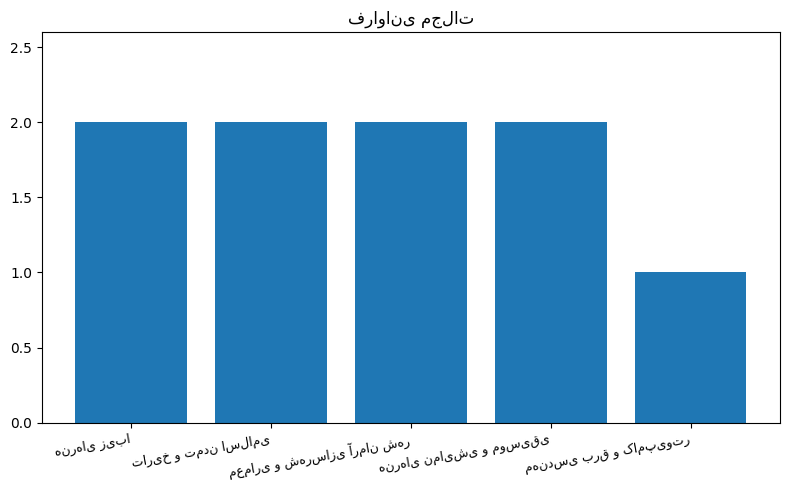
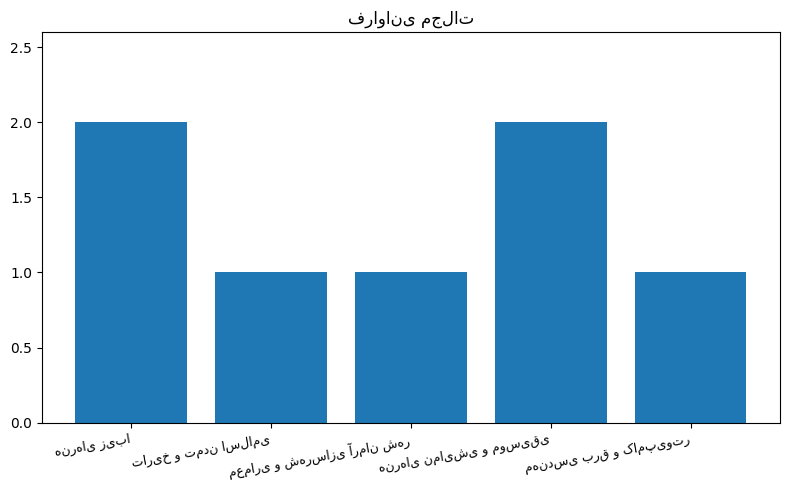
  {
    "هنرهای زیبا": 2,
-   "تاریخ و تمدن اسلامی": 2,
-   "معماری و شهرسازی آرمان شهر": 2,
+   "تاریخ و تمدن اسلامی": 1,
+   "معماری و شهرسازی آرمان شهر": 1,
    "هنرهای نمایشی و موسیقی": 2,
    "مهندسی برق و کامپیوتر": 1
  }
